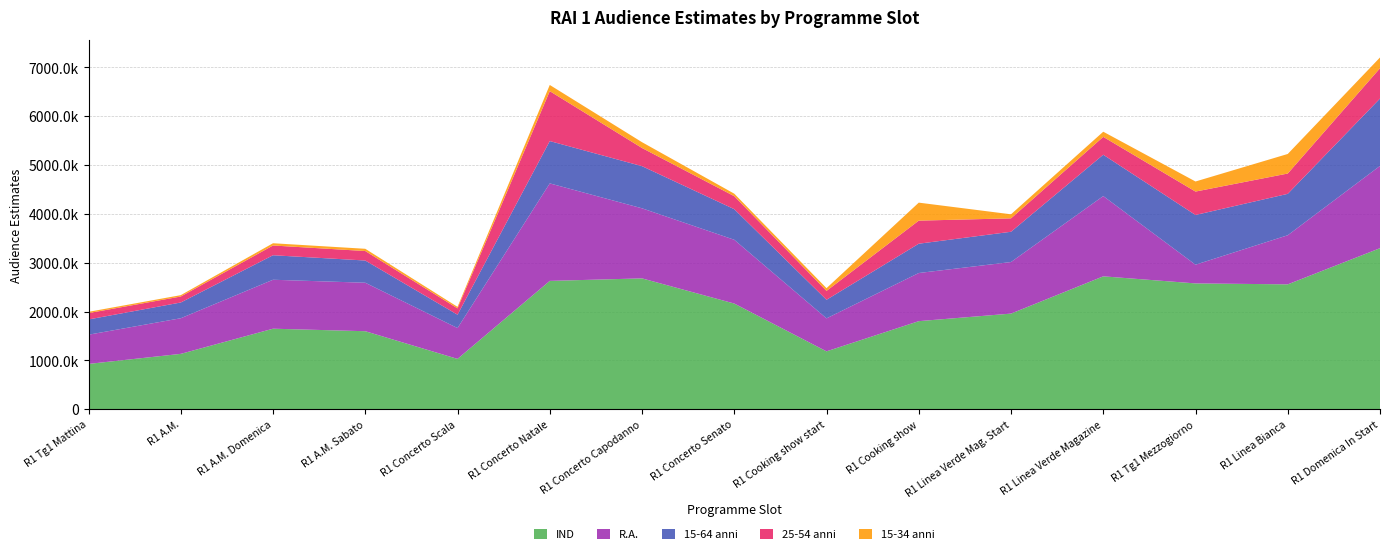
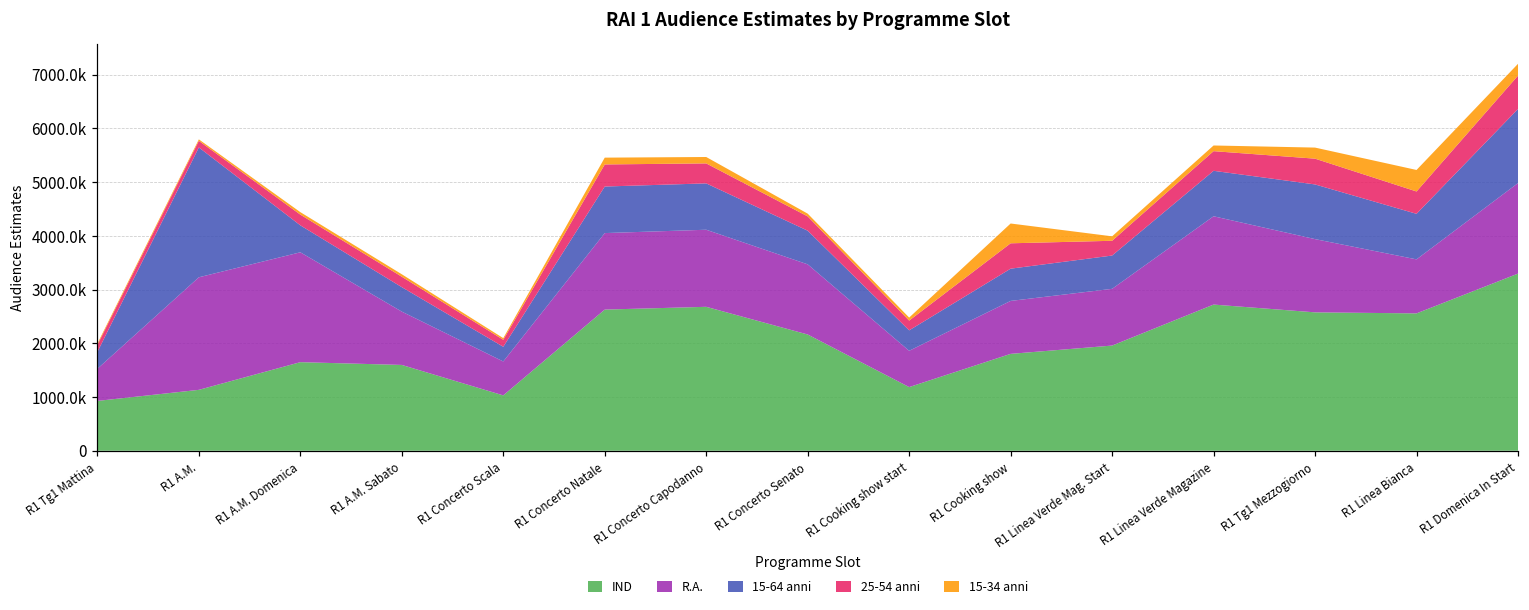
  {
    "IND": {
      "R1 Tg1 Mattina": 900000,
      "R1 A.M.": 1100000,
      "R1 A.M. Domenica": 1600000,
      "R1 A.M. Sabato": 1600000,
      "R1 Concerto Scala": 1000000,
      "R1 Concerto Natale": 2600000,
      "R1 Concerto Capodanno": 2700000,
      "R1 Concerto Senato": 2200000,
      "R1 Cooking show start": 1200000,
      "R1 Cooking show": 1800000,
      "R1 Linea Verde Mag. Start": 2000000,
      "R1 Linea Verde Magazine": 2700000,
      "R1 Tg1 Mezzogiorno": 2600000,
      "R1 Linea Bianca": 2600000,
      "R1 Domenica In Start": 3300000
    },
    "R.A.": {
      "R1 Tg1 Mattina": 600000,
-     "R1 A.M.": 700000,
-     "R1 A.M. Domenica": 1000000,
+     "R1 A.M.": 2100000,
+     "R1 A.M. Domenica": 2000000,
      "R1 A.M. Sabato": 1000000,
      "R1 Concerto Scala": 600000,
-     "R1 Concerto Natale": 2000000,
+     "R1 Concerto Natale": 1400000,
      "R1 Concerto Capodanno": 1400000,
      "R1 Concerto Senato": 1300000,
      "R1 Cooking show start": 700000,
      "R1 Cooking show": 1000000,
      "R1 Linea Verde Mag. Start": 1100000,
      "R1 Linea Verde Magazine": 1600000,
-     "R1 Tg1 Mezzogiorno": 400000,
+     "R1 Tg1 Mezzogiorno": 1400000,
      "R1 Linea Bianca": 1000000,
      "R1 Domenica In Start": 1700000
    },
    "15-64 anni": {
      "R1 Tg1 Mattina": 300000,
-     "R1 A.M.": 300000,
+     "R1 A.M.": 2400000,
      "R1 A.M. Domenica": 500000,
      "R1 A.M. Sabato": 500000,
      "R1 Concerto Scala": 300000,
      "R1 Concerto Natale": 900000,
      "R1 Concerto Capodanno": 900000,
      "R1 Concerto Senato": 600000,
      "R1 Cooking show start": 400000,
      "R1 Cooking show": 600000,
      "R1 Linea Verde Mag. Start": 600000,
      "R1 Linea Verde Magazine": 800000,
      "R1 Tg1 Mezzogiorno": 1000000,
      "R1 Linea Bianca": 800000,
      "R1 Domenica In Start": 1400000
    },
    "25-54 anni": {
-     "R1 Concerto Natale": 1000000,
+     "R1 Concerto Natale": 400000,
      "R1 Concerto Capodanno": 400000,
      "R1 Cooking show start": 200000,
      "R1 Cooking show": 500000,
      "R1 Linea Verde Mag. Start": 300000,
      "R1 Linea Verde Magazine": 400000,
      "R1 Tg1 Mezzogiorno": 500000,
      "R1 Linea Bianca": 400000,
      "R1 Domenica In Start": 600000
    },
    "15-34 anni": {
      "R1 Concerto Natale": 100000,
      "R1 Concerto Capodanno": 100000,
      "R1 Cooking show start": 100000,
      "R1 Cooking show": 400000,
      "R1 Linea Verde Mag. Start": 100000,
      "R1 Linea Verde Magazine": 100000,
      "R1 Tg1 Mezzogiorno": 200000,
      "R1 Linea Bianca": 400000,
      "R1 Domenica In Start": 200000
    }
  }
